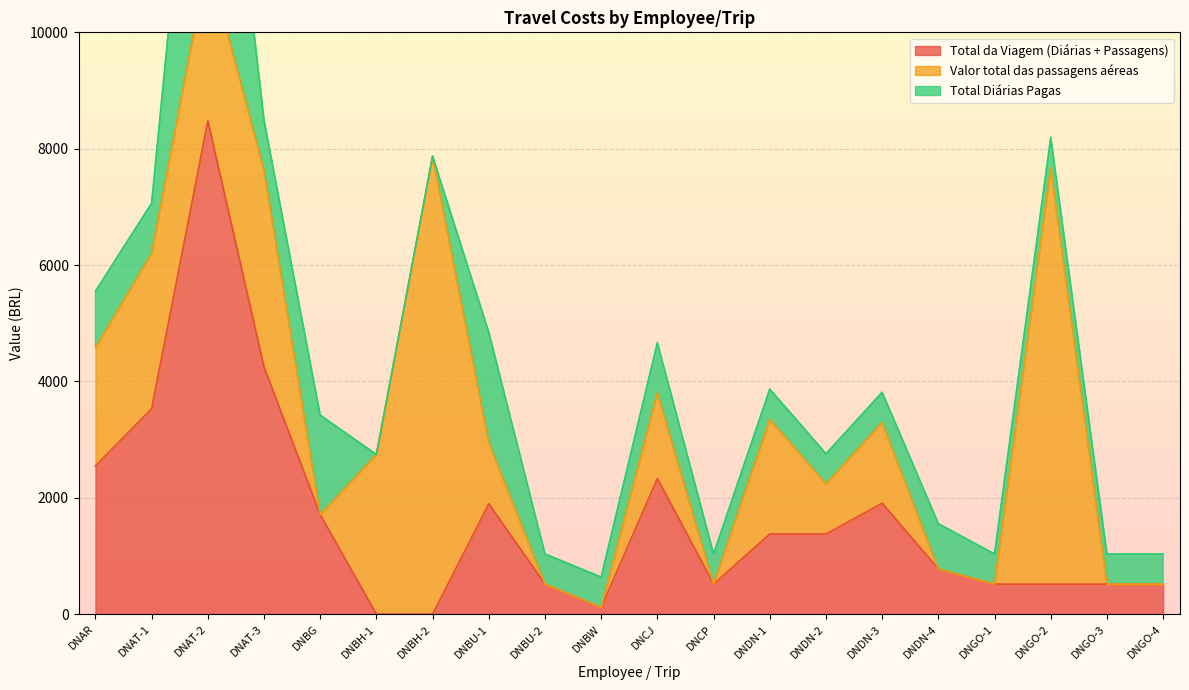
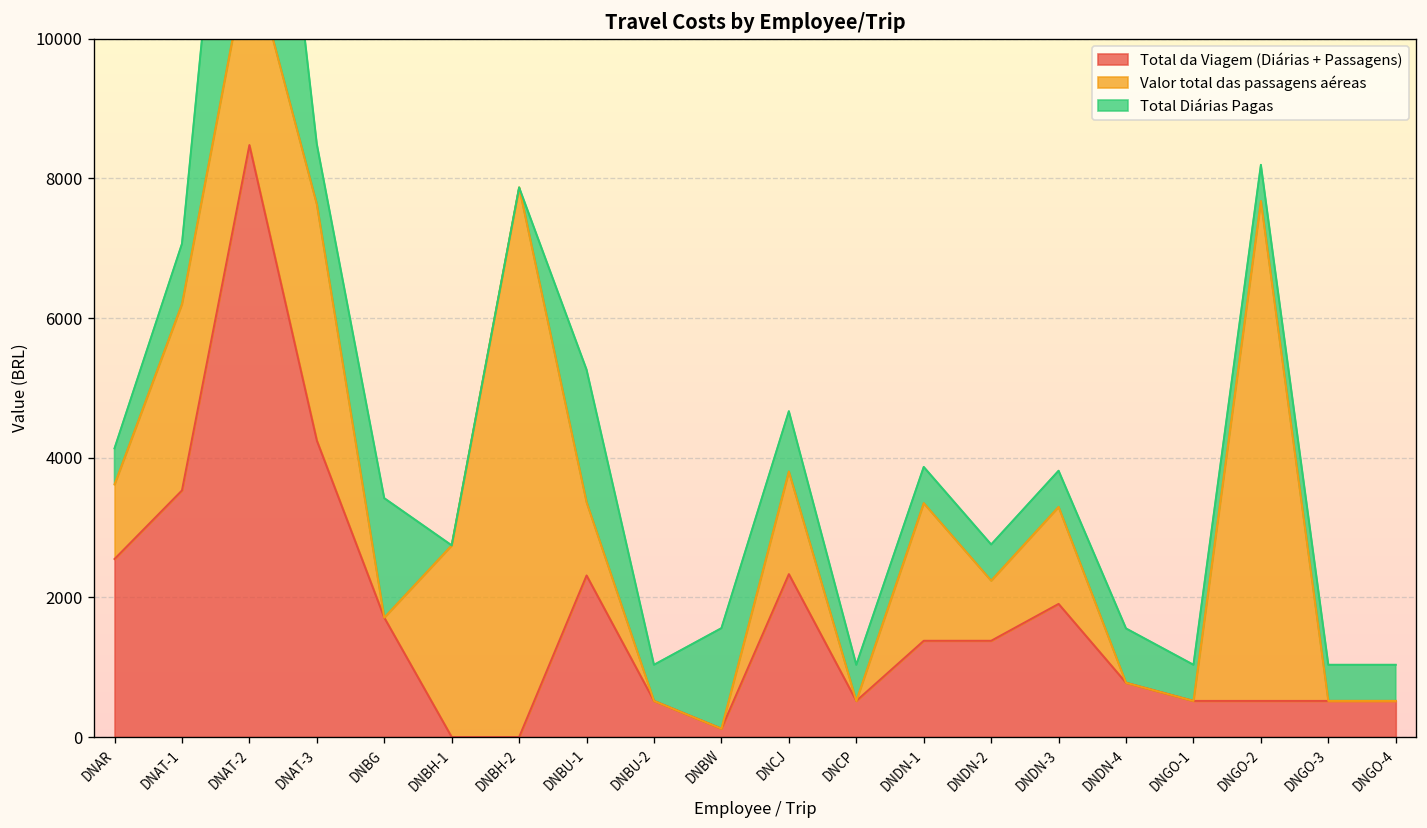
  {
    "Total da Viagem (Diárias + Passagens)": {
      "DNAR": 2500,
      "DNAT-1": 3500,
      "DNAT-2": 8500,
      "DNAT-3": 4200,
      "DNBH-1": 0,
      "DNBH-2": 0,
-     "DNBU-1": 1900,
+     "DNBU-1": 2300,
      "DNCJ": 2300,
      "DNDN-1": 1400,
      "DNDN-2": 1400,
      "DNDN-3": 1900,
      "DNGO-2": 500
    },
    "Valor total das passagens aéreas": {
-     "DNAR": 2000,
+     "DNAR": 1100,
      "DNAT-1": 2700,
      "DNAT-3": 3400,
      "DNBU-1": 1100,
      "DNCJ": 1500,
      "DNDN-1": 2000,
      "DNDN-2": 900,
      "DNDN-3": 1400,
      "DNGO-2": 7200
    },
    "Total Diárias Pagas": {
-     "DNAR": 1000,
+     "DNAR": 500,
      "DNAT-1": 900,
      "DNAT-3": 900,
      "DNBG": 1700,
      "DNBU-1": 1900,
      "DNBU-2": 500,
-     "DNBW": 500,
+     "DNBW": 1400,
      "DNCJ": 900,
      "DNCP": 500,
      "DNDN-1": 500,
      "DNDN-2": 500,
      "DNDN-3": 500,
      "DNDN-4": 800,
      "DNGO-1": 500,
      "DNGO-2": 500,
      "DNGO-3": 500,
      "DNGO-4": 500
    }
  }
